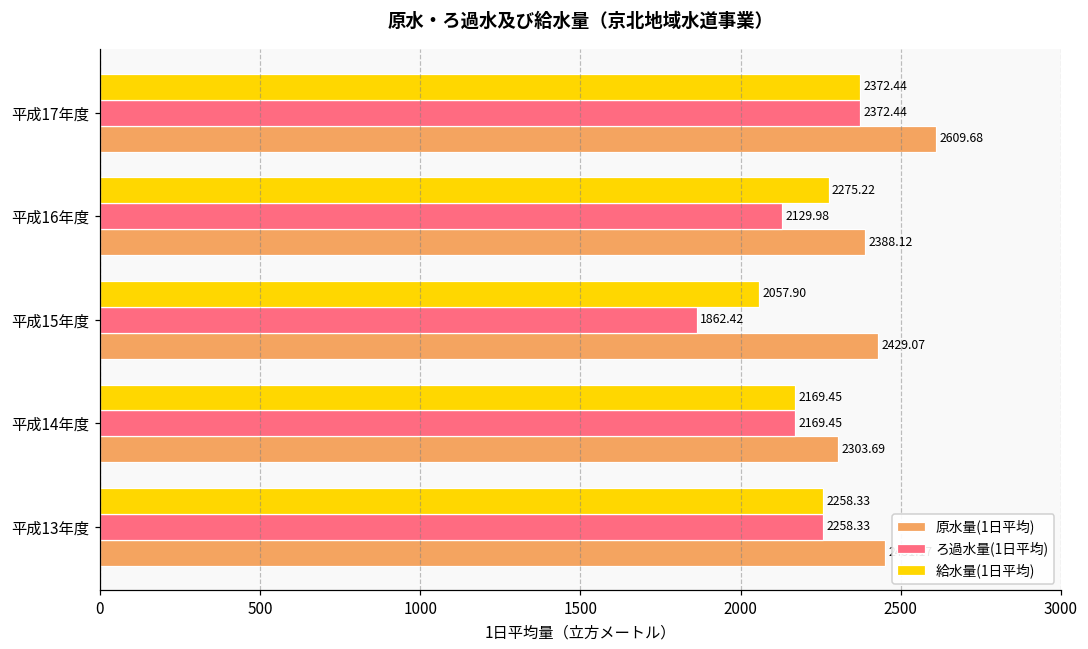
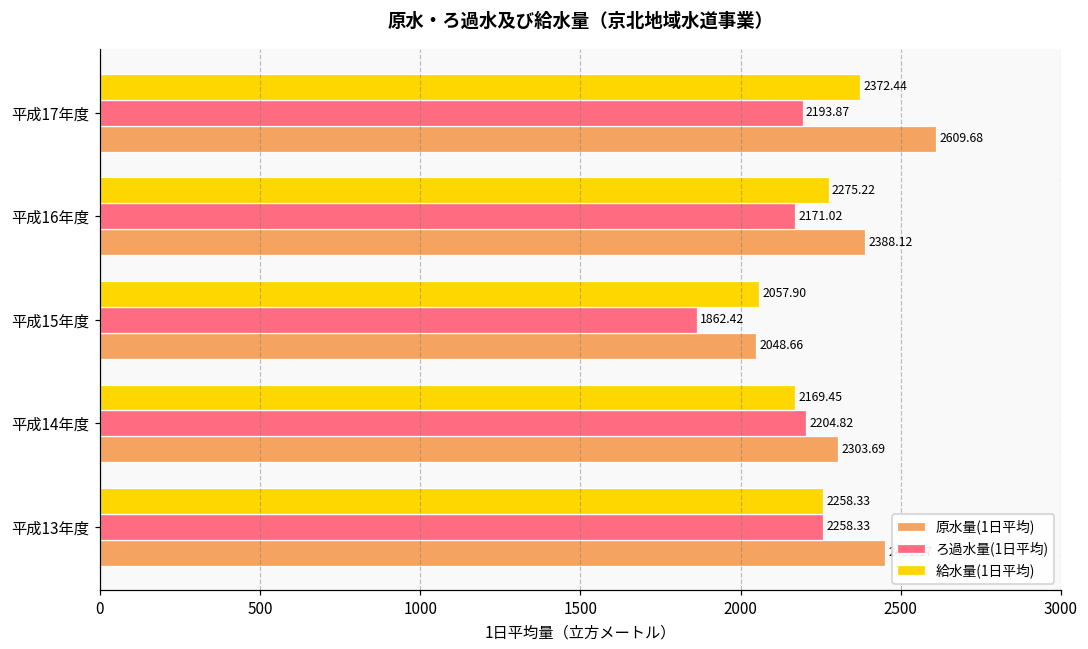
  {
    "原水量(1日平均)": {
      "平成17年度": 2609.68,
      "平成16年度": 2388.12,
-     "平成15年度": 2429.07,
+     "平成15年度": 2048.66,
      "平成14年度": 2303.69
    },
    "ろ過水量(1日平均)": {
-     "平成17年度": 2372.44,
-     "平成16年度": 2129.98,
+     "平成17年度": 2193.87,
+     "平成16年度": 2171.02,
      "平成15年度": 1862.42,
-     "平成14年度": 2169.45,
+     "平成14年度": 2204.82,
      "平成13年度": 2258.33
    },
    "給水量(1日平均)": {
      "平成17年度": 2372.44,
      "平成16年度": 2275.22,
      "平成15年度": 2057.90,
      "平成14年度": 2169.45,
      "平成13年度": 2258.33
    }
  }
